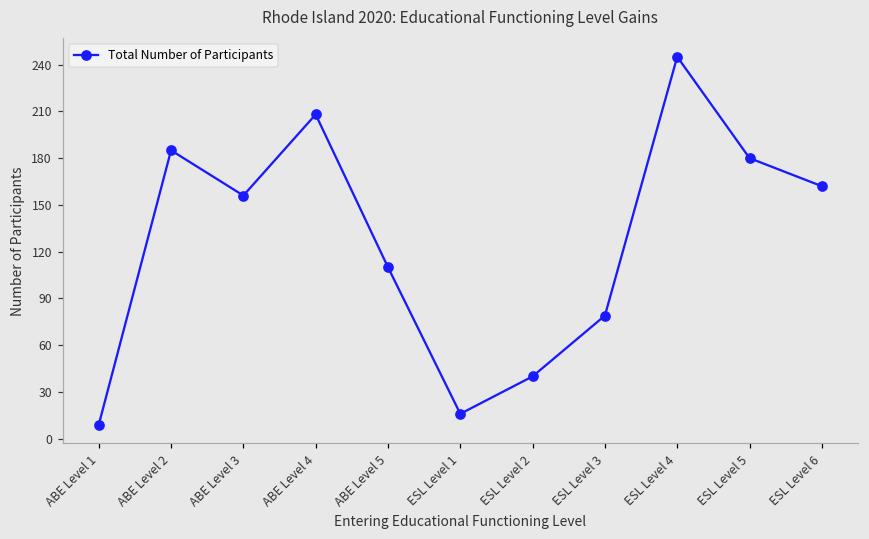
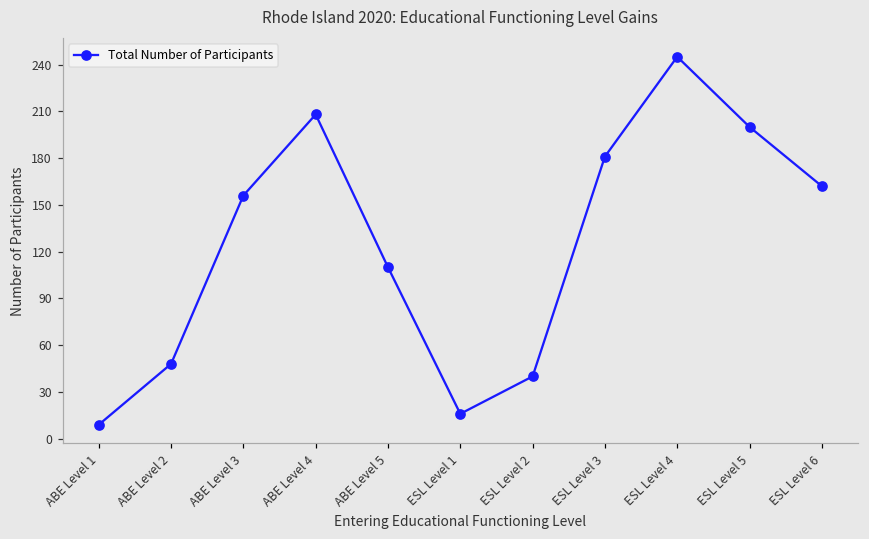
  {
    "ABE Level 1": 9,
-   "ABE Level 2": 185,
+   "ABE Level 2": 48,
    "ABE Level 3": 156,
    "ABE Level 4": 208,
    "ABE Level 5": 110,
    "ESL Level 1": 16,
    "ESL Level 2": 40,
-   "ESL Level 3": 79,
+   "ESL Level 3": 181,
    "ESL Level 4": 245,
-   "ESL Level 5": 180,
+   "ESL Level 5": 200,
    "ESL Level 6": 162
  }
